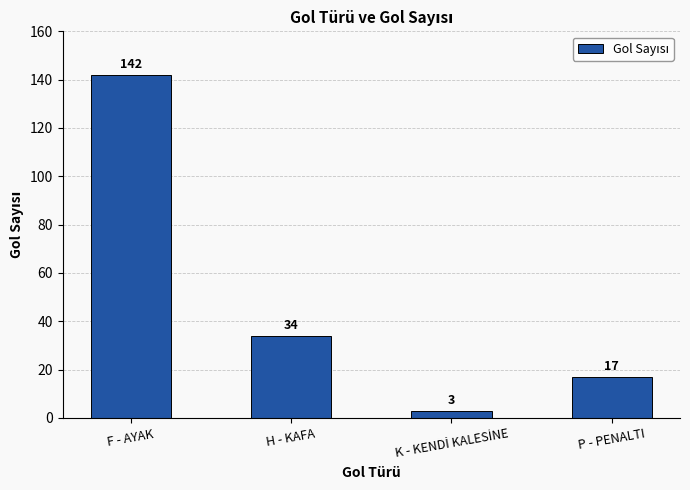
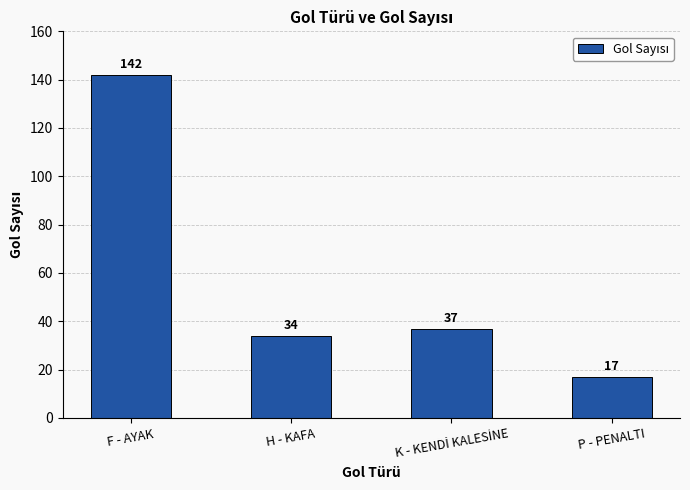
  {
    "F - AYAK": 142,
    "H - KAFA": 34,
-   "K - KENDİ KALESİNE": 3,
+   "K - KENDİ KALESİNE": 37,
    "P - PENALTI": 17
  }
